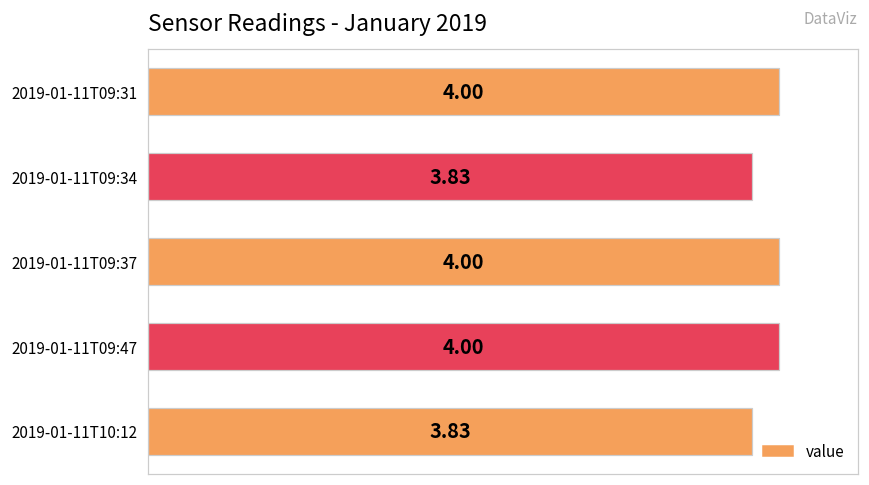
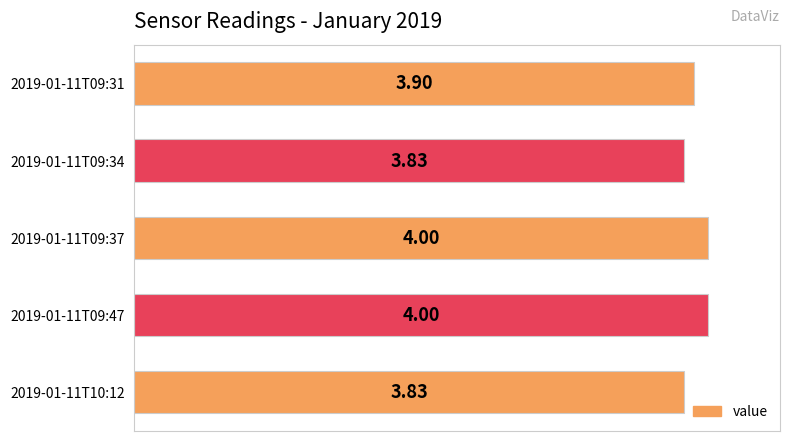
  {
-   "2019-01-11T09:31": 4.00,
+   "2019-01-11T09:31": 3.90,
    "2019-01-11T09:34": 3.83,
    "2019-01-11T09:37": 4.00,
    "2019-01-11T09:47": 4.00,
    "2019-01-11T10:12": 3.83
  }
